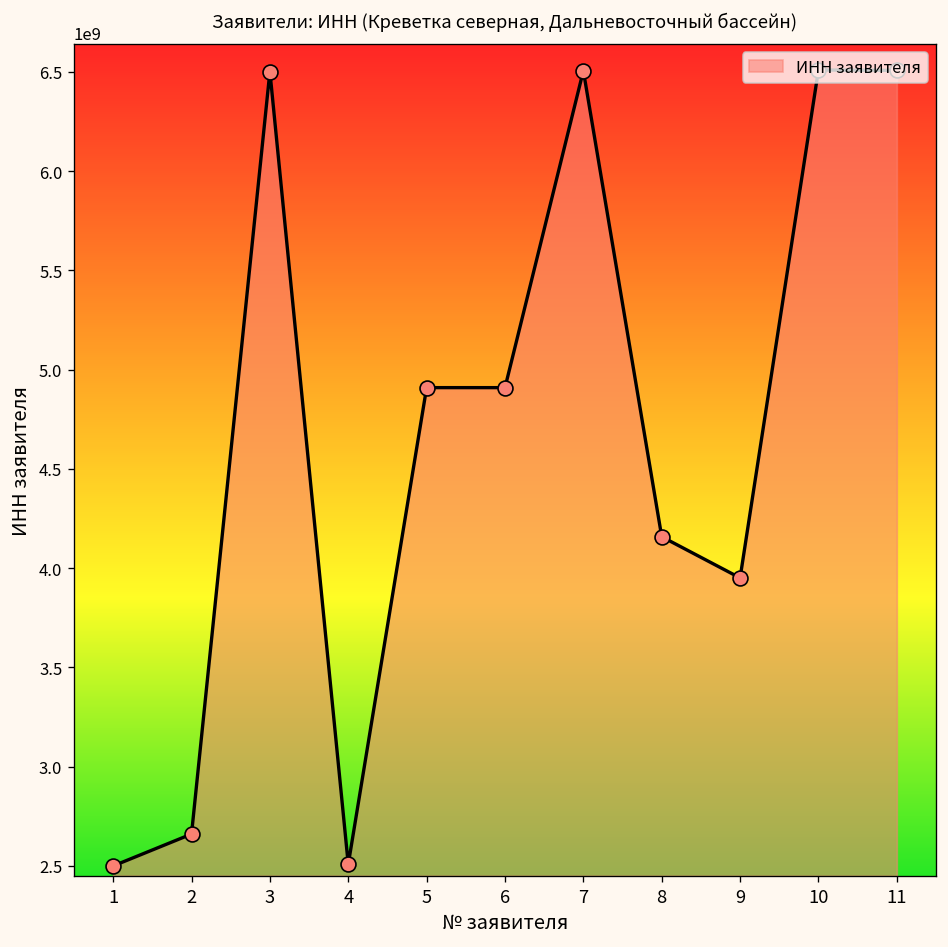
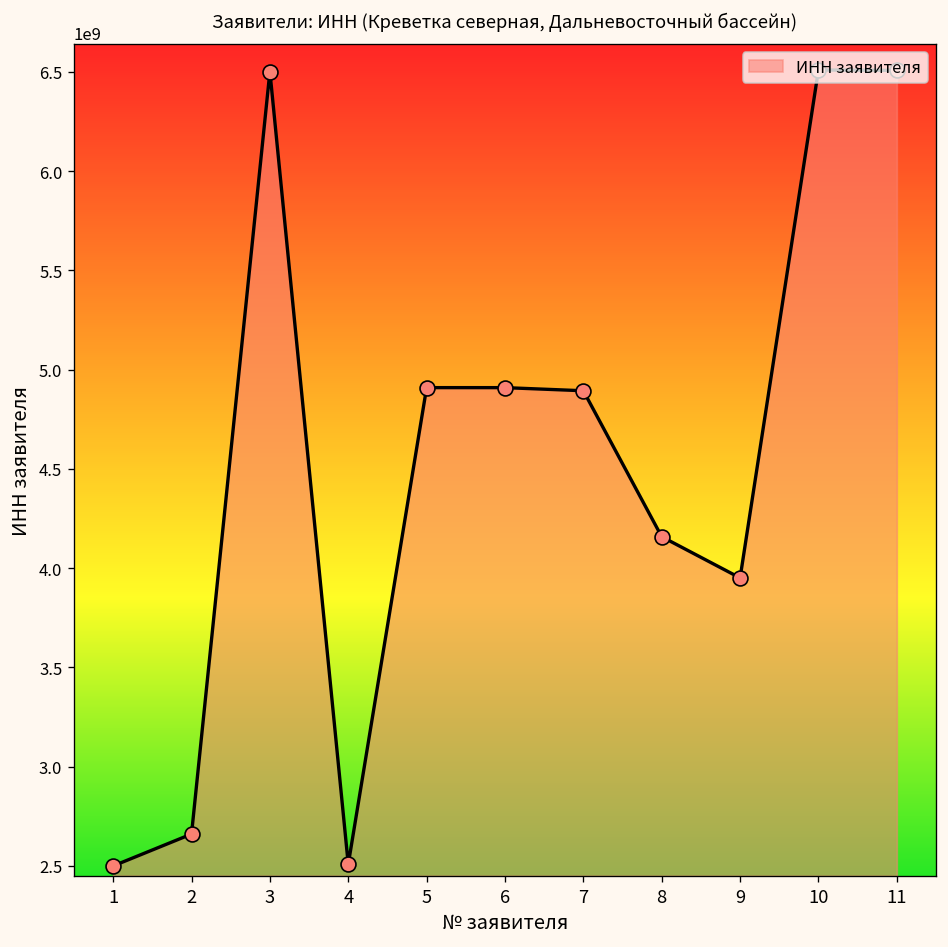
  {
    "1": 2500000000,
    "2": 2660000000,
    "3": 6500000000,
    "4": 2510000000,
    "5": 4910000000,
    "6": 4910000000,
-   "7": 6510000000,
+   "7": 4890000000,
    "8": 4160000000,
    "9": 3950000000
  }
